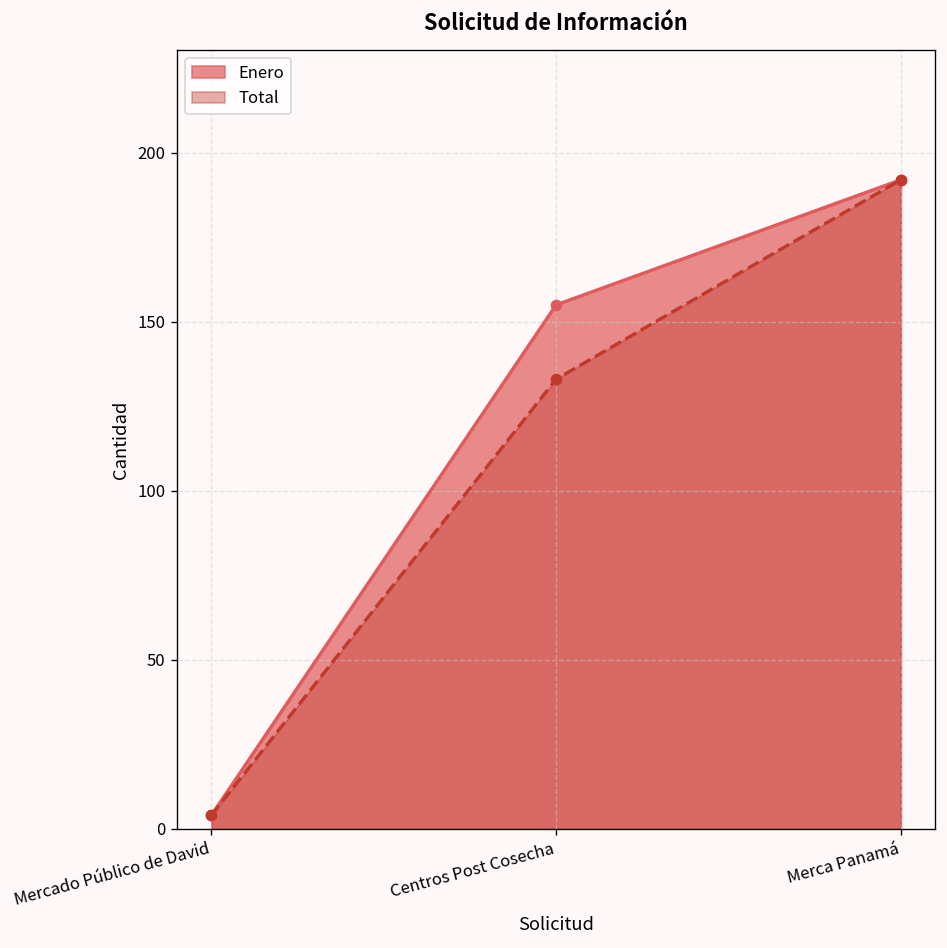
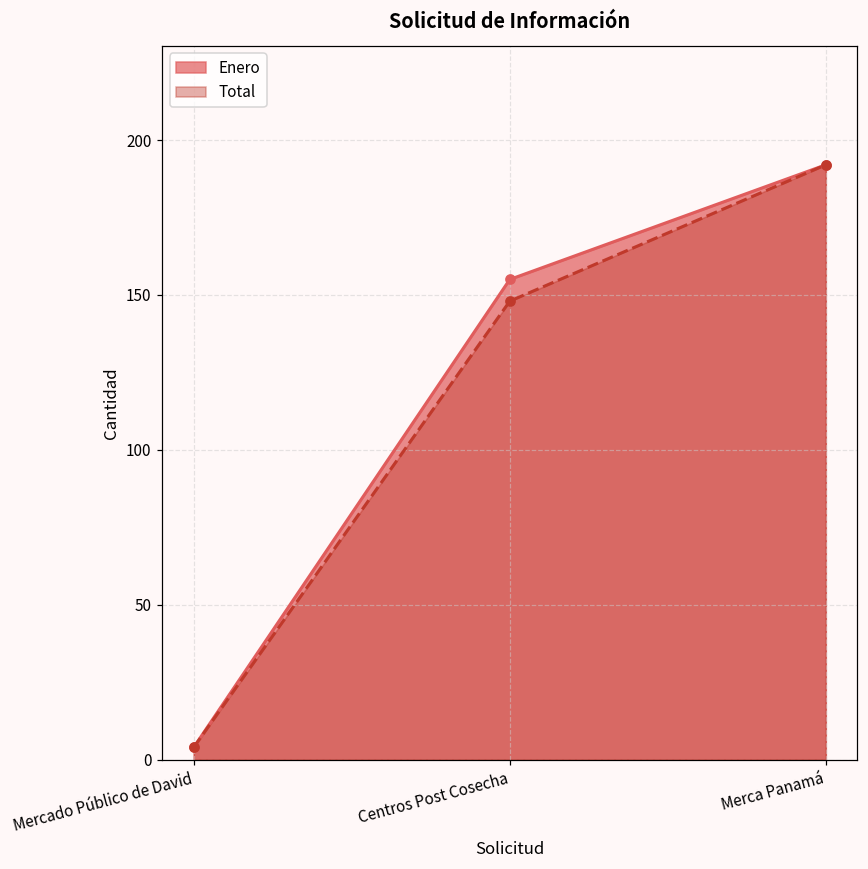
  {
    "Enero": {
      "Centros Post Cosecha": 155
    },
    "Total": {
-     "Centros Post Cosecha": 133
+     "Centros Post Cosecha": 148
    }
  }
